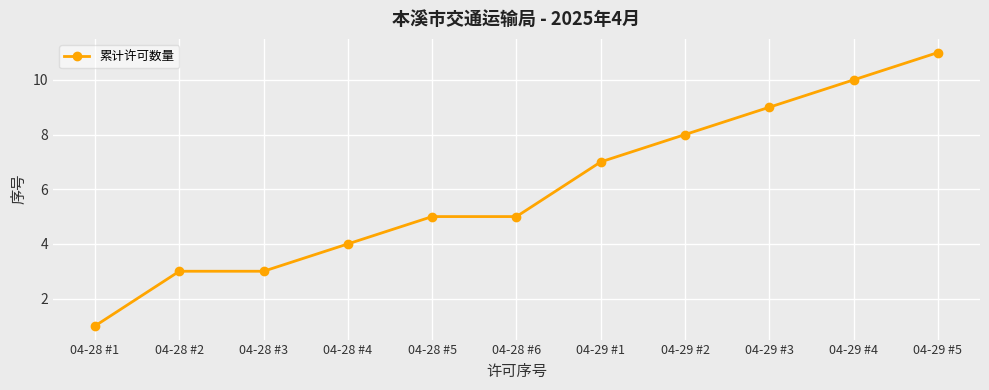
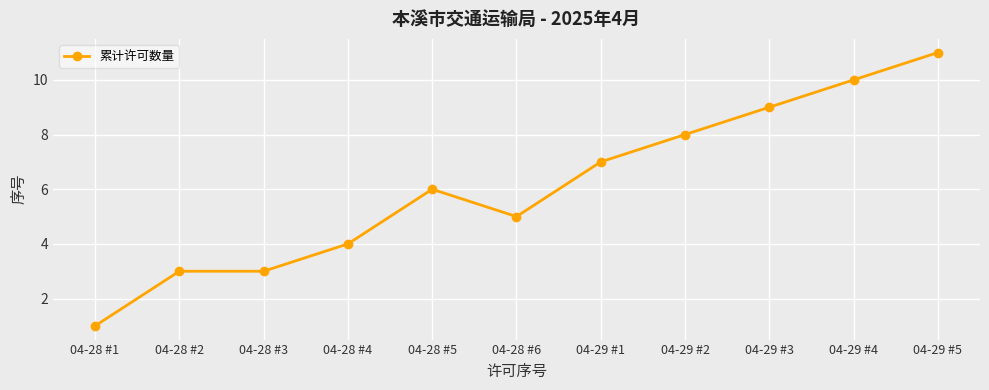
  {
    "04-28 #1": 1,
    "04-28 #2": 3,
    "04-28 #3": 3,
    "04-28 #4": 4,
-   "04-28 #5": 5,
+   "04-28 #5": 6,
    "04-28 #6": 5,
    "04-29 #1": 7,
    "04-29 #2": 8,
    "04-29 #3": 9,
    "04-29 #4": 10,
    "04-29 #5": 11
  }
